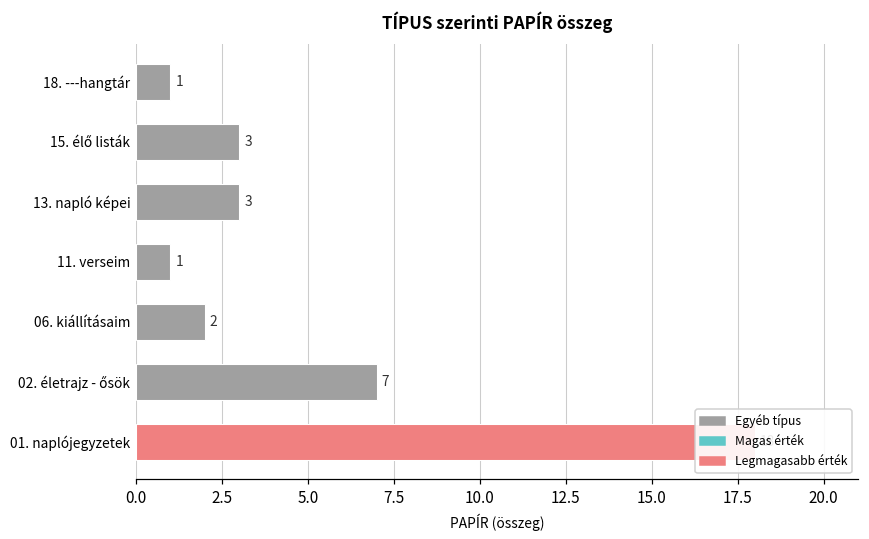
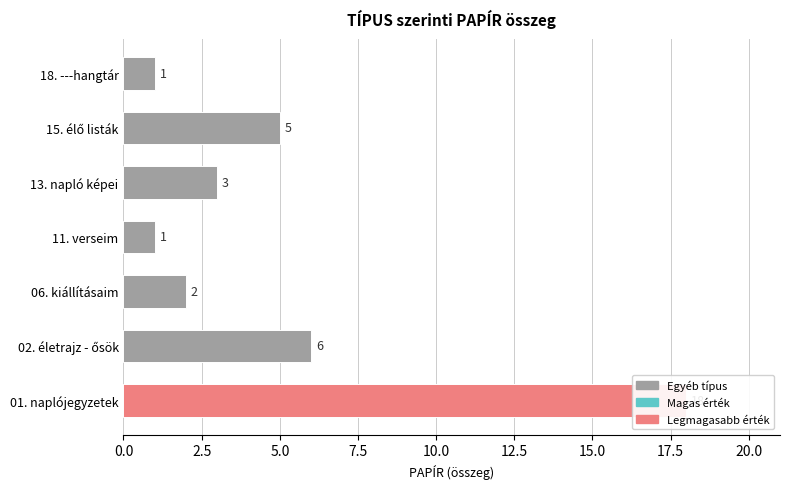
  {
    "18. ---hangtár": 1,
-   "15. élő listák": 3,
+   "15. élő listák": 5,
    "13. napló képei": 3,
    "11. verseim": 1,
    "06. kiállításaim": 2,
-   "02. életrajz - ősök": 7
+   "02. életrajz - ősök": 6
  }
